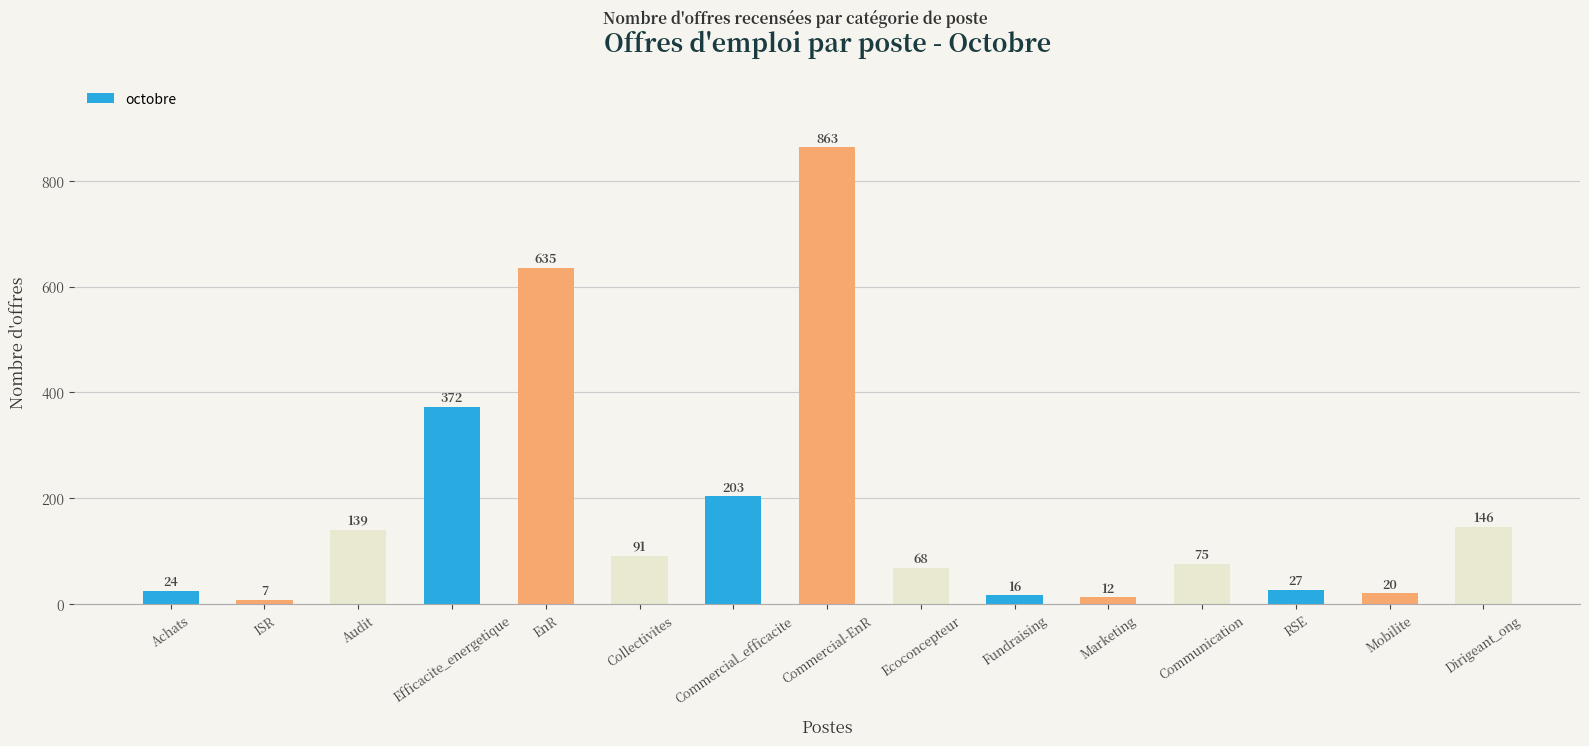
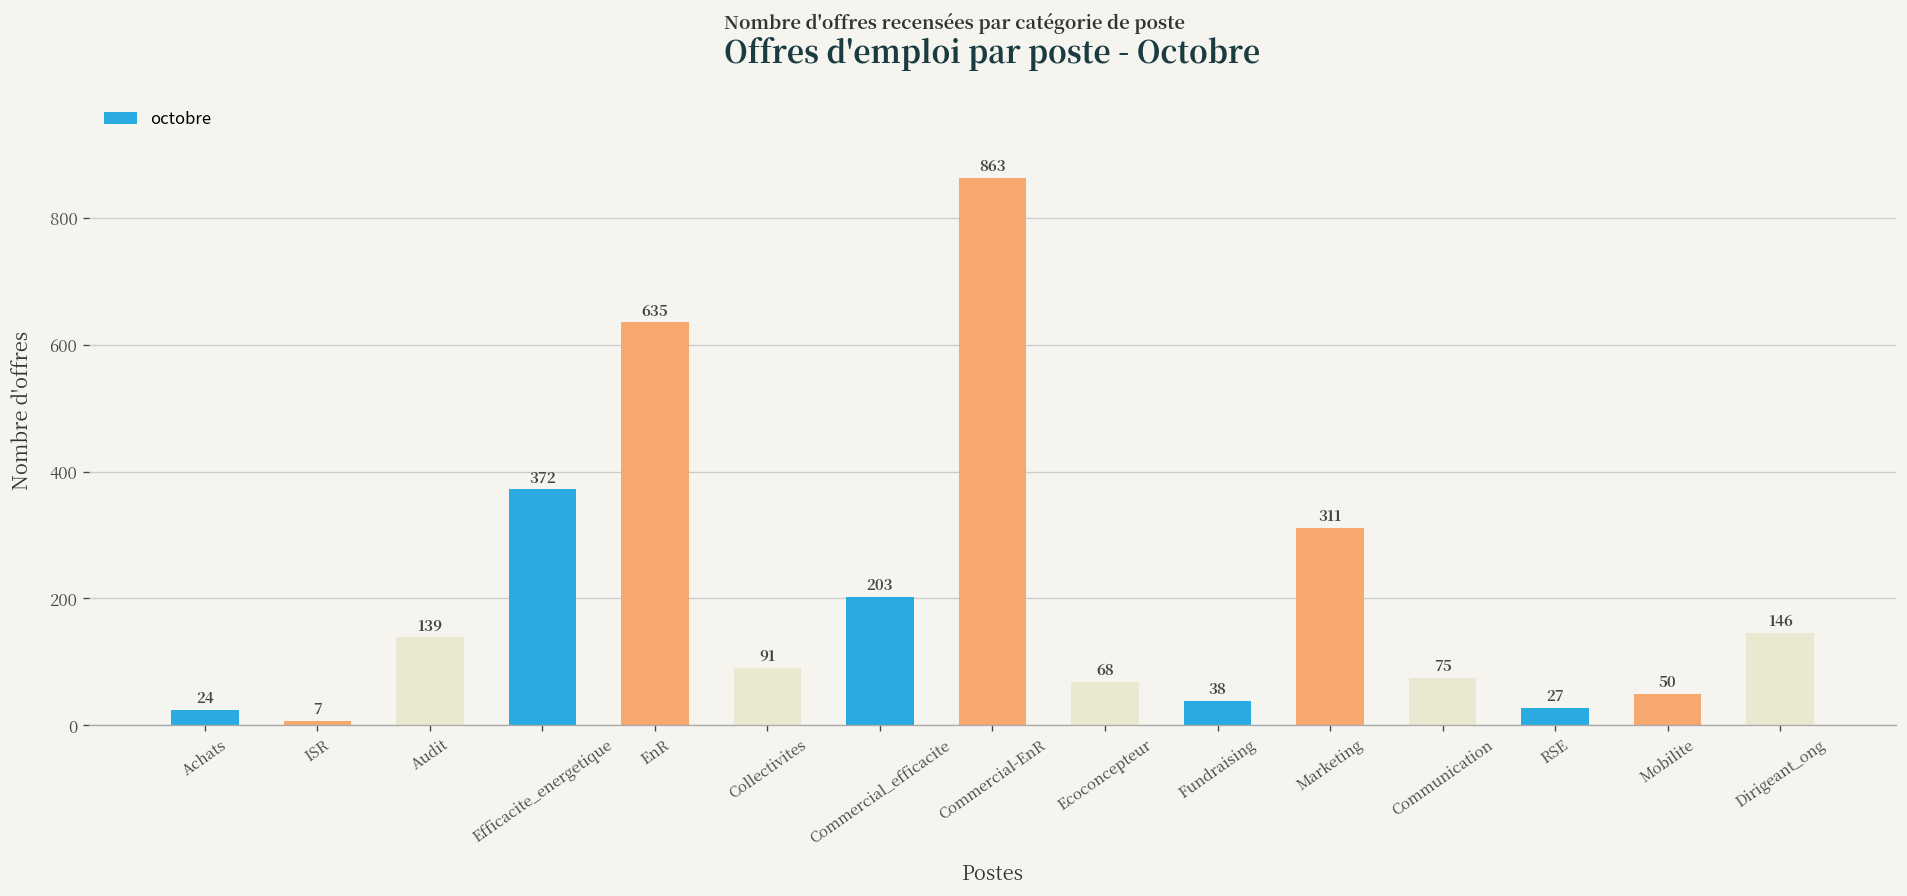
  {
    "Achats": 24,
    "ISR": 7,
    "Audit": 139,
    "Efficacite_energetique": 372,
    "EnR": 635,
    "Collectivites": 91,
    "Commercial_efficacite": 203,
    "Commercial-EnR": 863,
    "Ecoconcepteur": 68,
-   "Fundraising": 16,
-   "Marketing": 12,
+   "Fundraising": 38,
+   "Marketing": 311,
    "Communication": 75,
    "RSE": 27,
-   "Mobilite": 20,
+   "Mobilite": 50,
    "Dirigeant_ong": 146
  }
